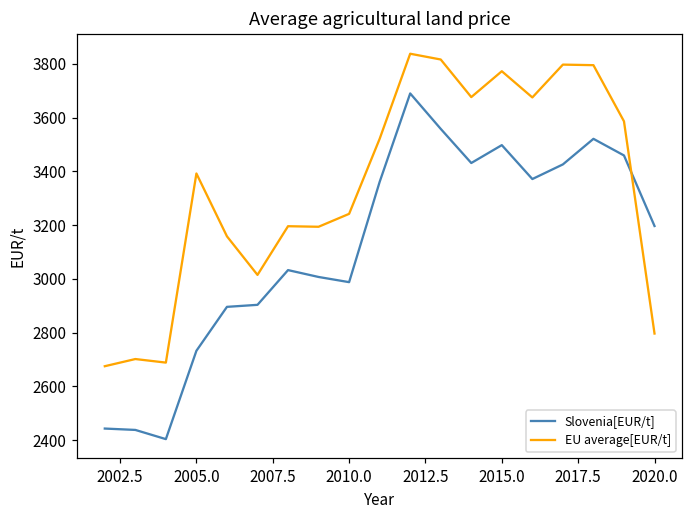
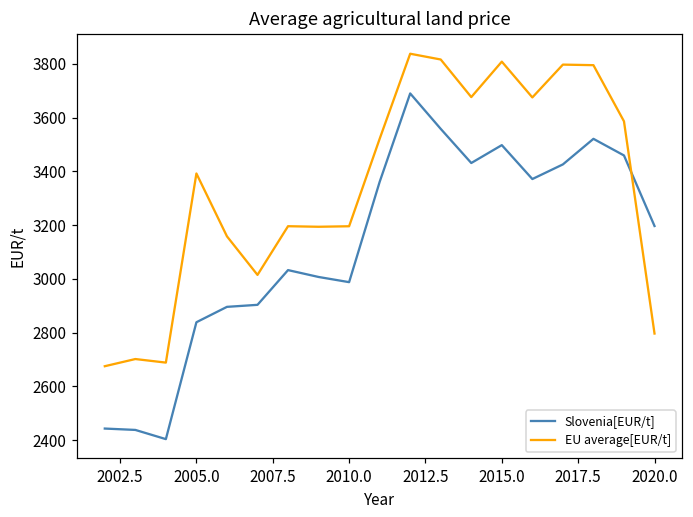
  {
    "Slovenia[EUR/t]": {
-     "2005.0": 2730,
+     "2005.0": 2840,
      "2010.0": 2990,
      "2015.0": 3500,
      "2020.0": 3200
    },
    "EU average[EUR/t]": {
      "2005.0": 3390,
-     "2010.0": 3240,
-     "2015.0": 3770,
+     "2010.0": 3200,
+     "2015.0": 3810,
      "2020.0": 2800
    }
  }
